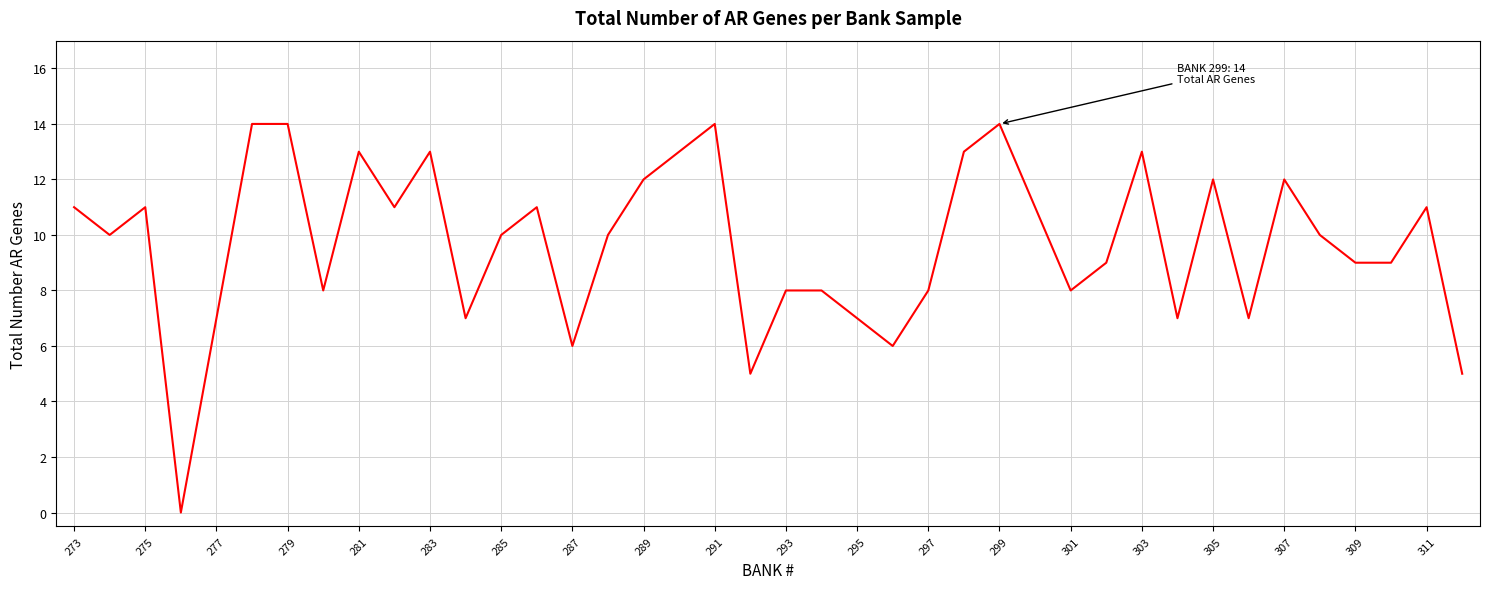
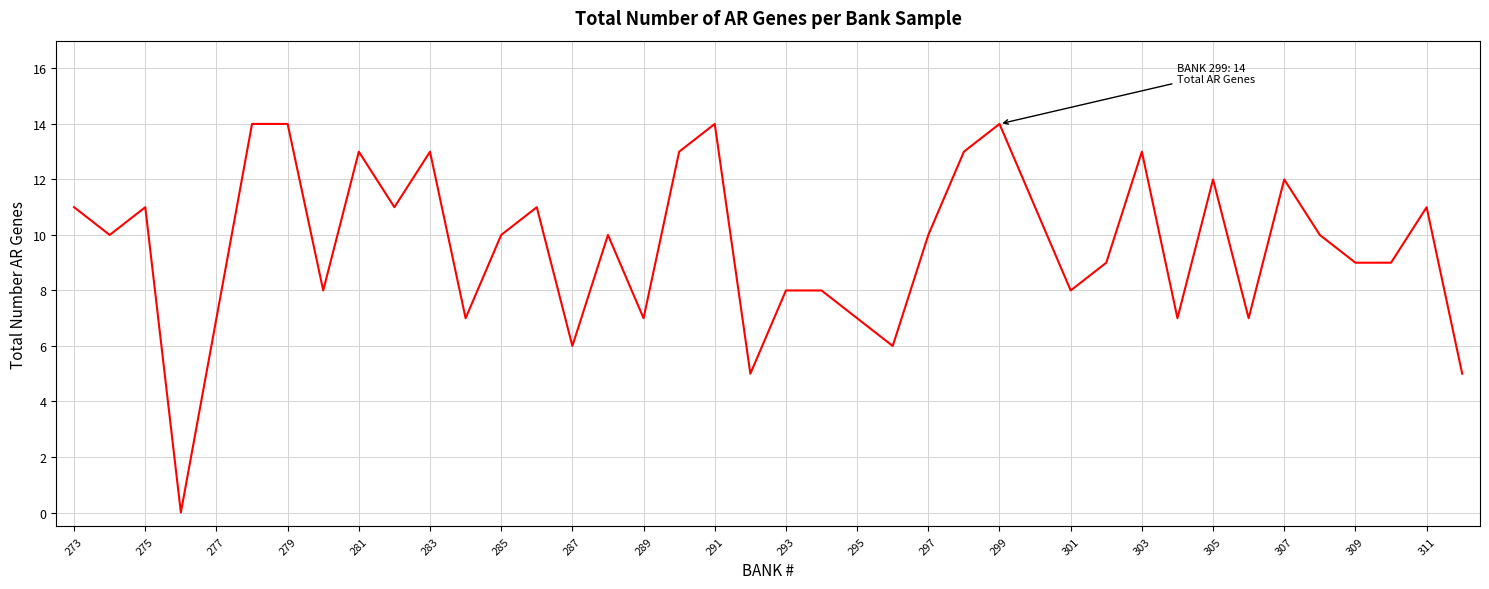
  {
    "273": 11,
    "275": 11,
    "277": 7,
    "279": 14,
    "281": 13,
    "283": 13,
    "285": 10,
    "287": 6,
-   "289": 12,
+   "289": 7,
    "291": 14,
    "293": 8,
    "295": 7,
-   "297": 8,
+   "297": 10,
    "301": 8,
    "303": 13,
    "305": 12,
    "307": 12,
    "309": 9,
    "311": 11
  }
